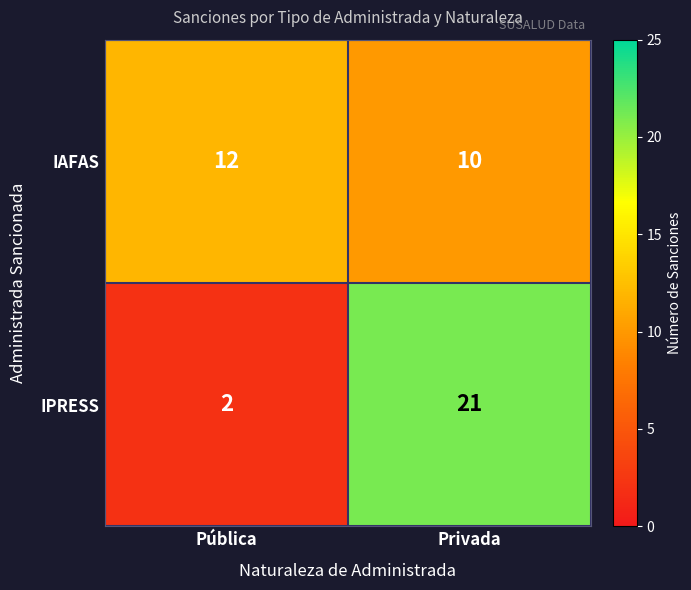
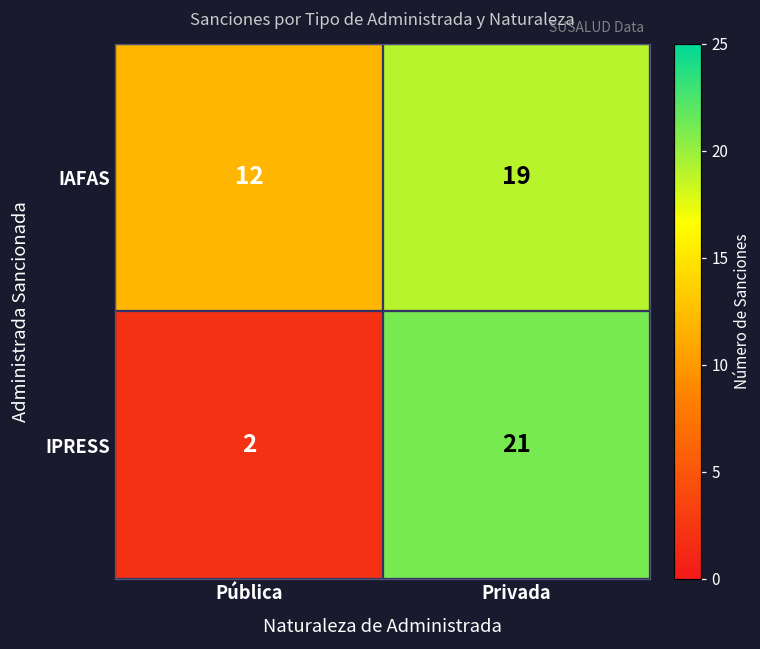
  {
    "IAFAS": {
      "Pública": 12,
-     "Privada": 10
+     "Privada": 19
    },
    "IPRESS": {
      "Pública": 2,
      "Privada": 21
    }
  }
